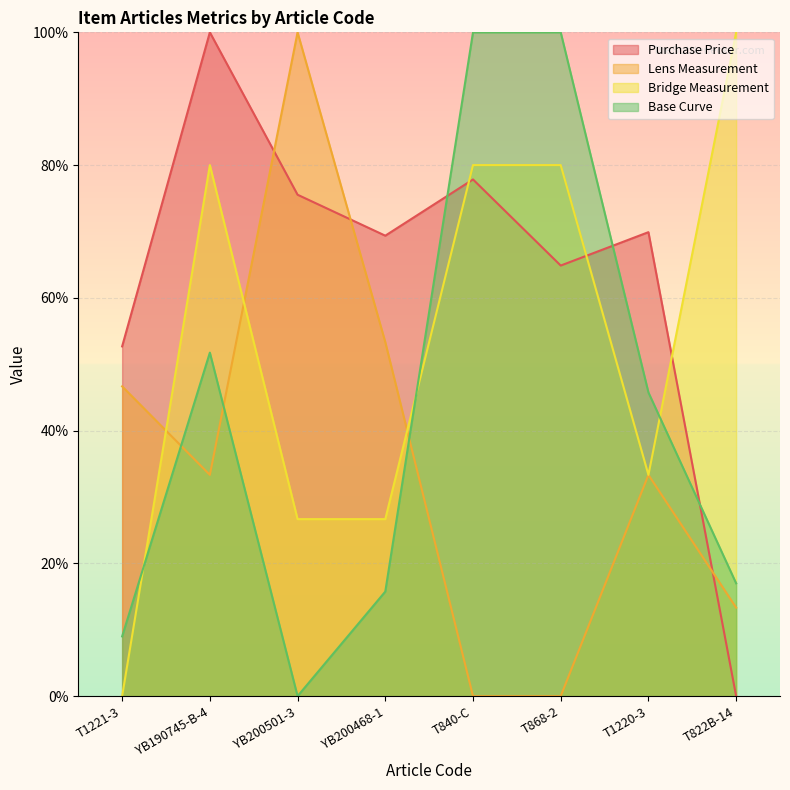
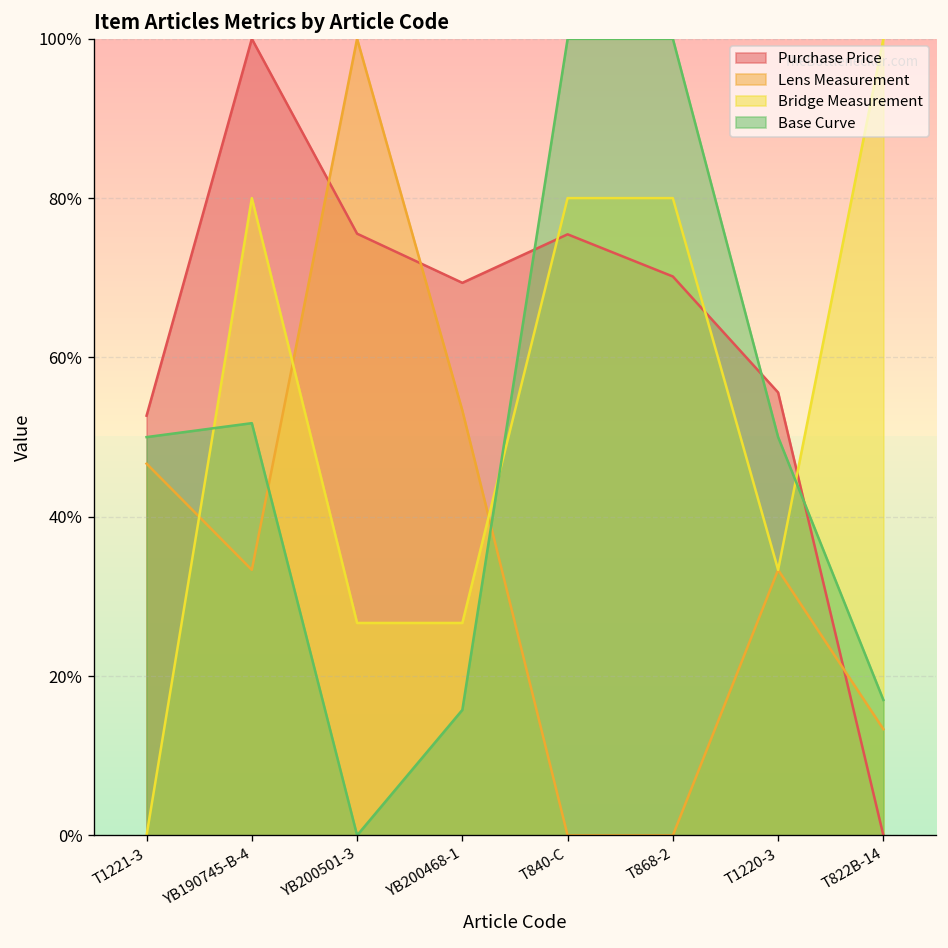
  {
    "Purchase Price": {
      "T1221-3": "53%",
      "YB190745-B-4": "100%",
      "YB200501-3": "76%",
      "YB200468-1": "69%",
-     "T840-C": "78%",
-     "T868-2": "65%",
-     "T1220-3": "70%",
+     "T840-C": "75%",
+     "T868-2": "70%",
+     "T1220-3": "56%",
      "T822B-14": "0%"
    },
    "Base Curve": {
-     "T1221-3": "9%",
+     "T1221-3": "50%",
      "YB190745-B-4": "52%",
      "YB200501-3": "0%",
      "YB200468-1": "16%",
      "T840-C": "100%",
      "T868-2": "100%",
-     "T1220-3": "46%",
+     "T1220-3": "50%",
      "T822B-14": "17%"
    }
  }
